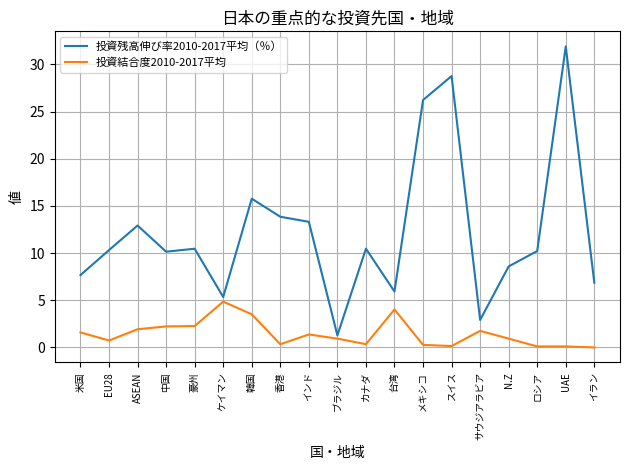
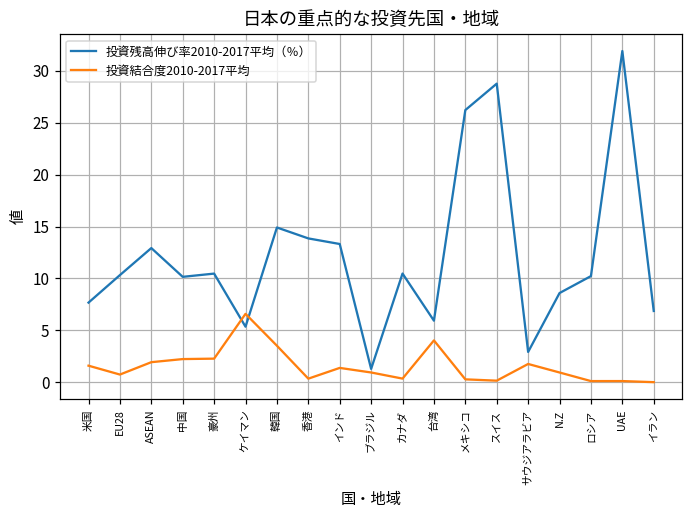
  {
    "投資残高伸び率2010-2017平均（％）": {
      "米国": 8,
      "EU28": 10,
      "ASEAN": 13,
      "中国": 10,
      "豪州": 10,
      "ケイマン": 5,
-     "韓国": 16,
+     "韓国": 15,
      "香港": 14,
      "インド": 13,
      "ブラジル": 1,
      "カナダ": 10,
      "台湾": 6,
      "メキシコ": 26,
      "スイス": 29,
      "サウジアラビア": 3,
      "N.Z": 9,
      "ロシア": 10,
      "UAE": 32,
      "イラン": 7
    },
    "投資結合度2010-2017平均": {
      "米国": 2,
      "EU28": 1,
      "ASEAN": 2,
      "中国": 2,
      "豪州": 2,
-     "ケイマン": 5,
+     "ケイマン": 7,
      "韓国": 4,
      "香港": 0,
      "インド": 1,
      "ブラジル": 1,
      "カナダ": 0,
      "台湾": 4,
      "メキシコ": 0,
      "スイス": 0,
      "サウジアラビア": 2,
      "N.Z": 1,
      "ロシア": 0,
      "UAE": 0,
      "イラン": 0
    }
  }
